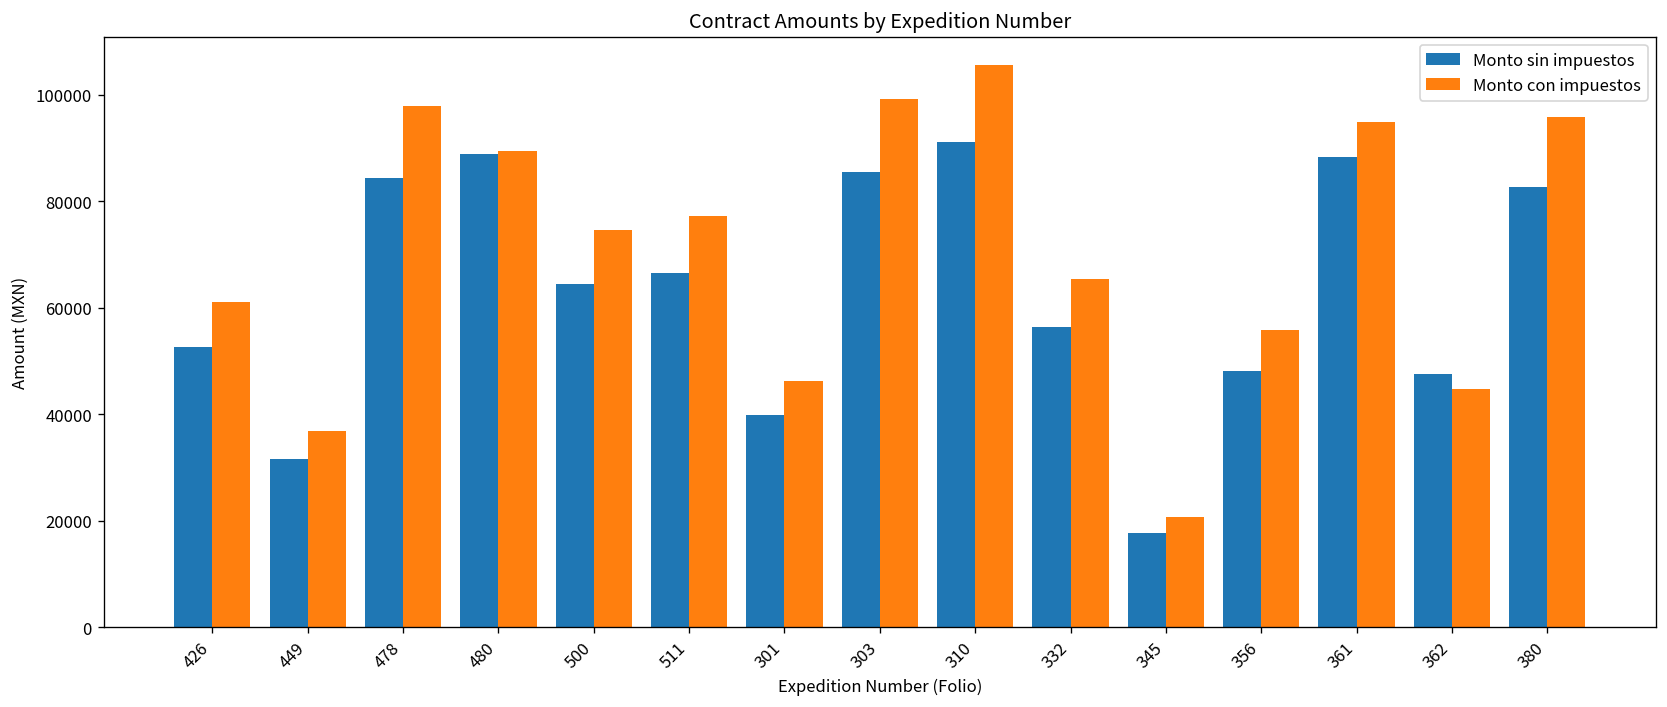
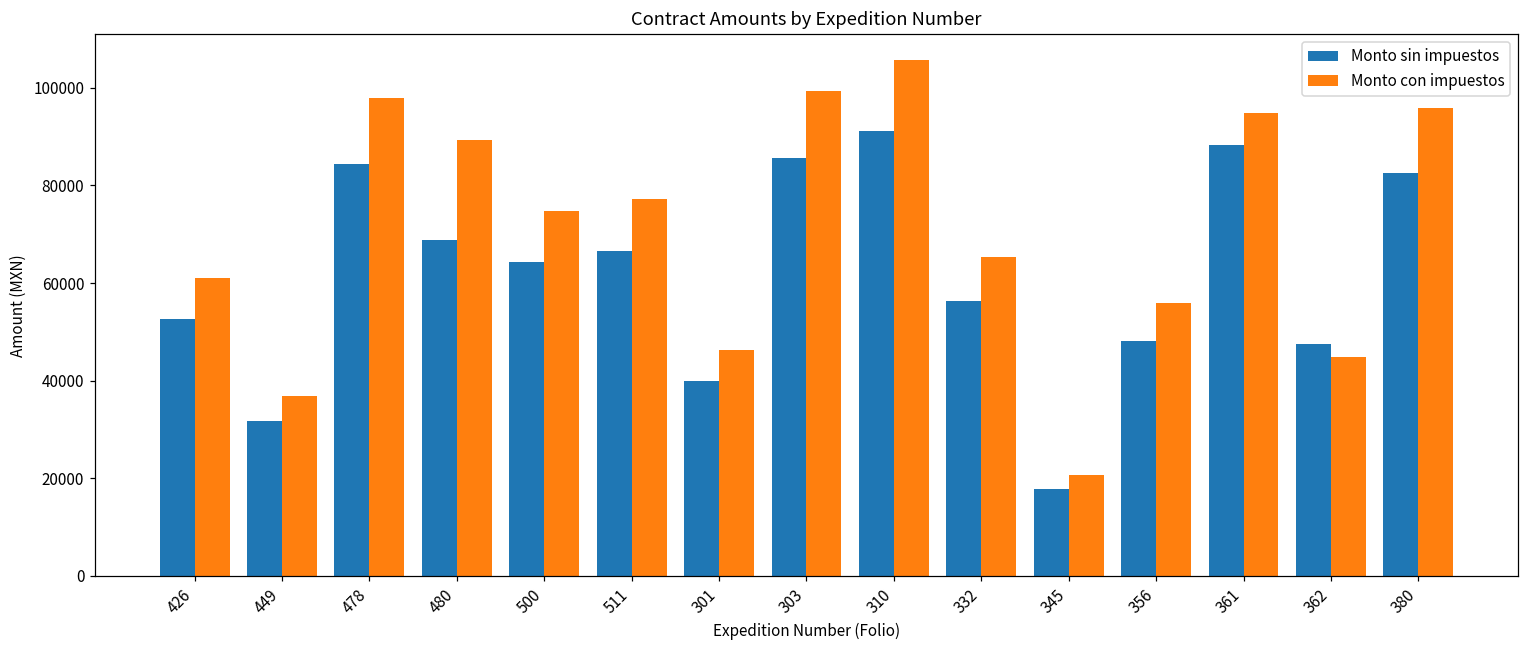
  {
    "Monto sin impuestos": {
      "426": 53000,
      "449": 32000,
      "478": 84000,
-     "480": 89000,
+     "480": 69000,
      "500": 64000,
      "511": 67000,
      "301": 40000,
      "303": 86000,
      "310": 91000,
      "332": 56000,
      "345": 18000,
      "356": 48000,
      "361": 88000,
      "362": 48000,
      "380": 83000
    },
    "Monto con impuestos": {
      "426": 61000,
      "449": 37000,
      "478": 98000,
      "480": 89000,
      "500": 75000,
      "511": 77000,
      "301": 46000,
      "303": 99000,
      "310": 106000,
      "332": 65000,
      "345": 21000,
      "356": 56000,
      "361": 95000,
      "362": 45000,
      "380": 96000
    }
  }
